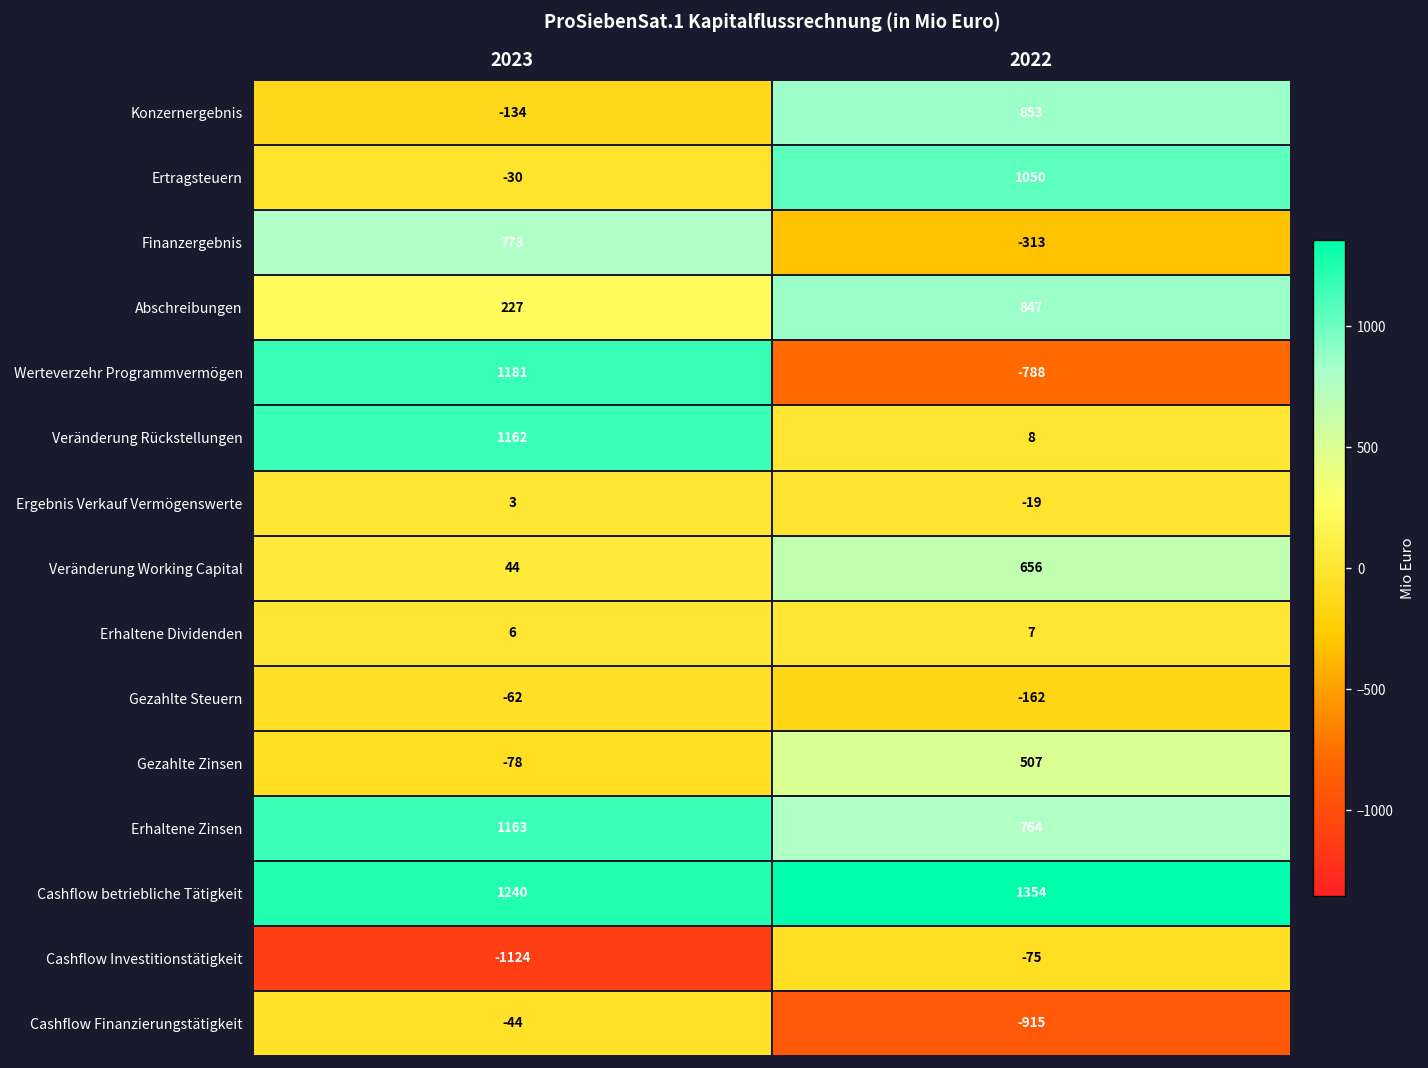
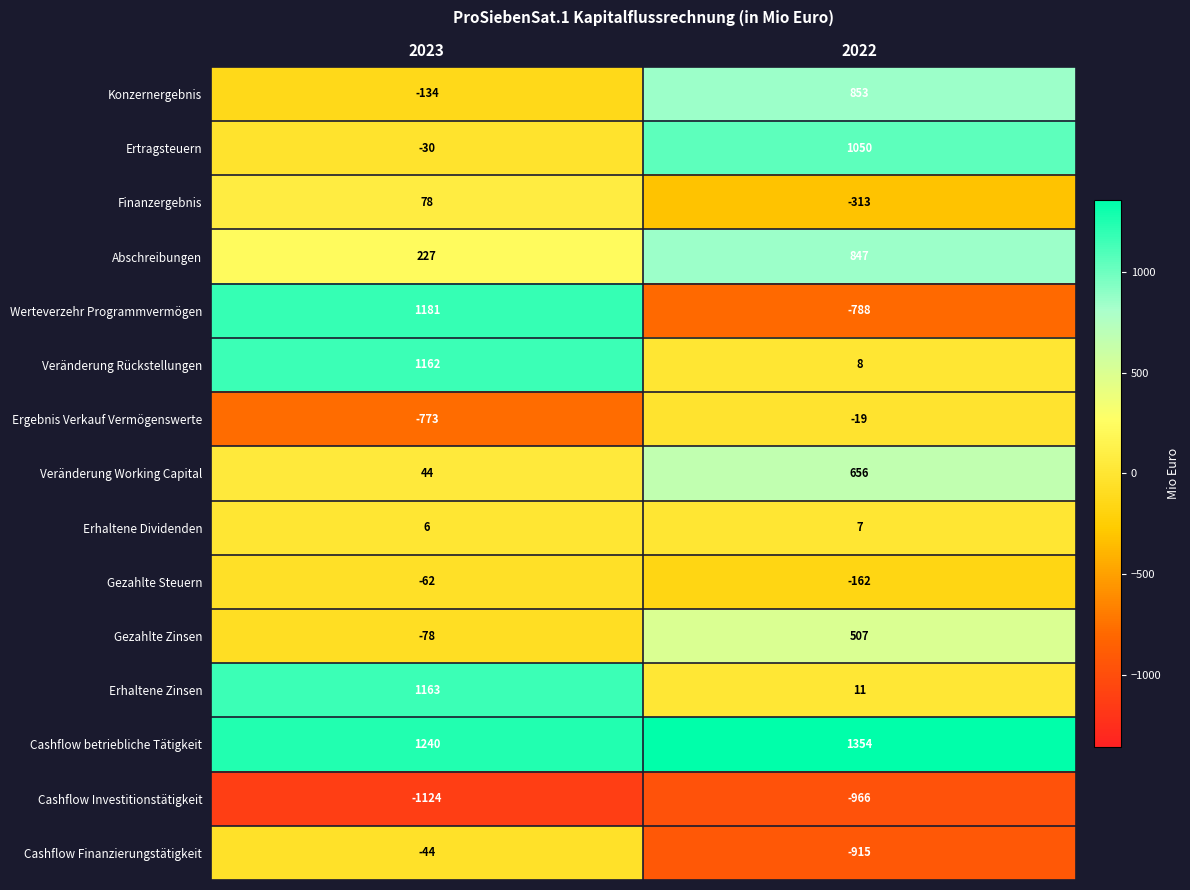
  {
    "Konzernergebnis": {
      "2023": -134,
      "2022": 853
    },
    "Ertragsteuern": {
      "2023": -30,
      "2022": 1050
    },
    "Finanzergebnis": {
-     "2023": 773,
+     "2023": 78,
      "2022": -313
    },
    "Abschreibungen": {
      "2023": 227,
      "2022": 847
    },
    "Werteverzehr Programmvermögen": {
      "2023": 1181,
      "2022": -788
    },
    "Veränderung Rückstellungen": {
      "2023": 1162,
      "2022": 8
    },
    "Ergebnis Verkauf Vermögenswerte": {
-     "2023": 3,
+     "2023": -773,
      "2022": -19
    },
    "Veränderung Working Capital": {
      "2023": 44,
      "2022": 656
    },
    "Erhaltene Dividenden": {
      "2023": 6,
      "2022": 7
    },
    "Gezahlte Steuern": {
      "2023": -62,
      "2022": -162
    },
    "Gezahlte Zinsen": {
      "2023": -78,
      "2022": 507
    },
    "Erhaltene Zinsen": {
      "2023": 1163,
-     "2022": 764
+     "2022": 11
    },
    "Cashflow betriebliche Tätigkeit": {
      "2023": 1240,
      "2022": 1354
    },
    "Cashflow Investitionstätigkeit": {
      "2023": -1124,
-     "2022": -75
+     "2022": -966
    },
    "Cashflow Finanzierungstätigkeit": {
      "2023": -44,
      "2022": -915
    }
  }
